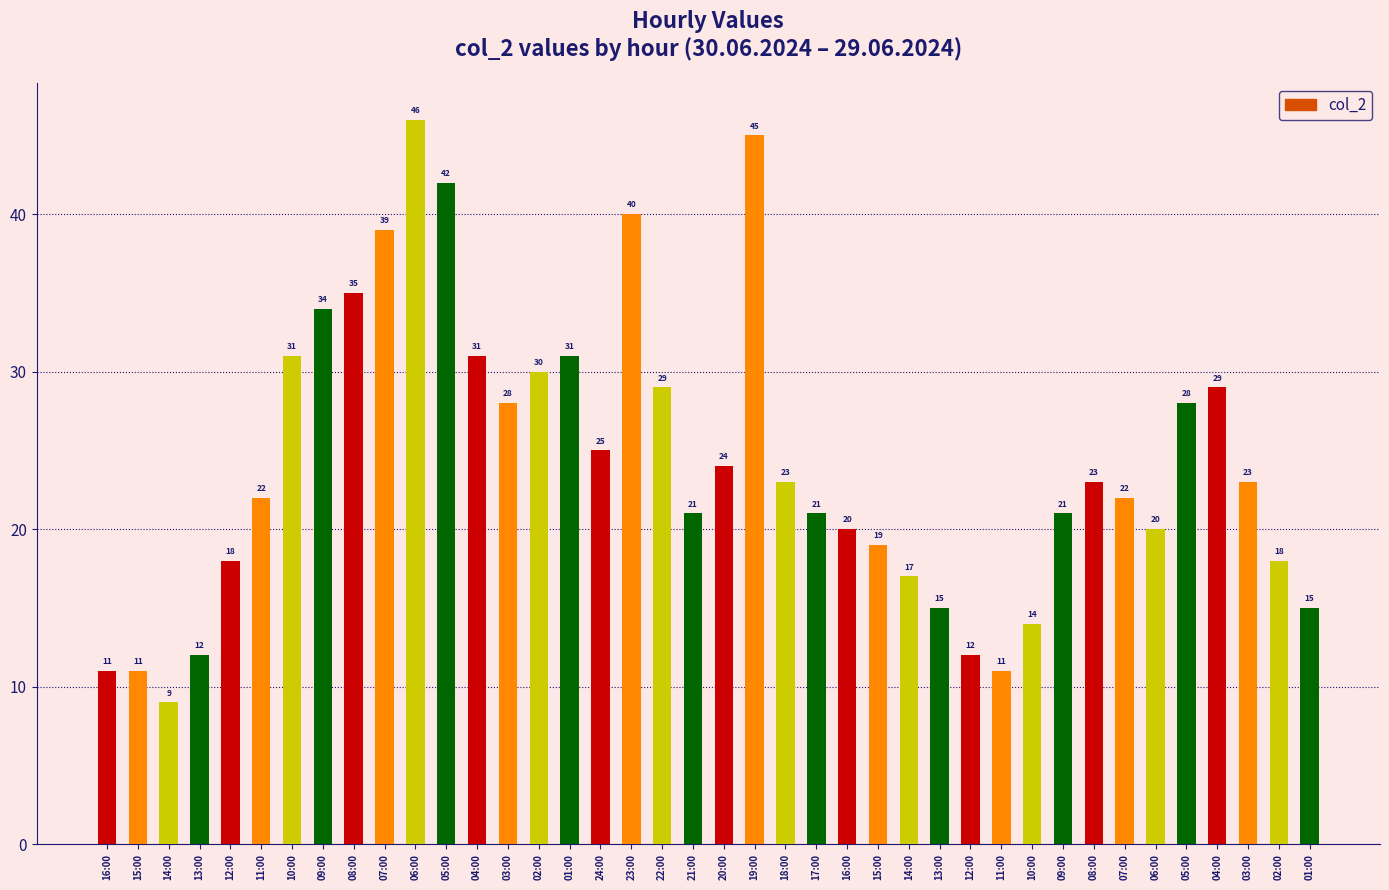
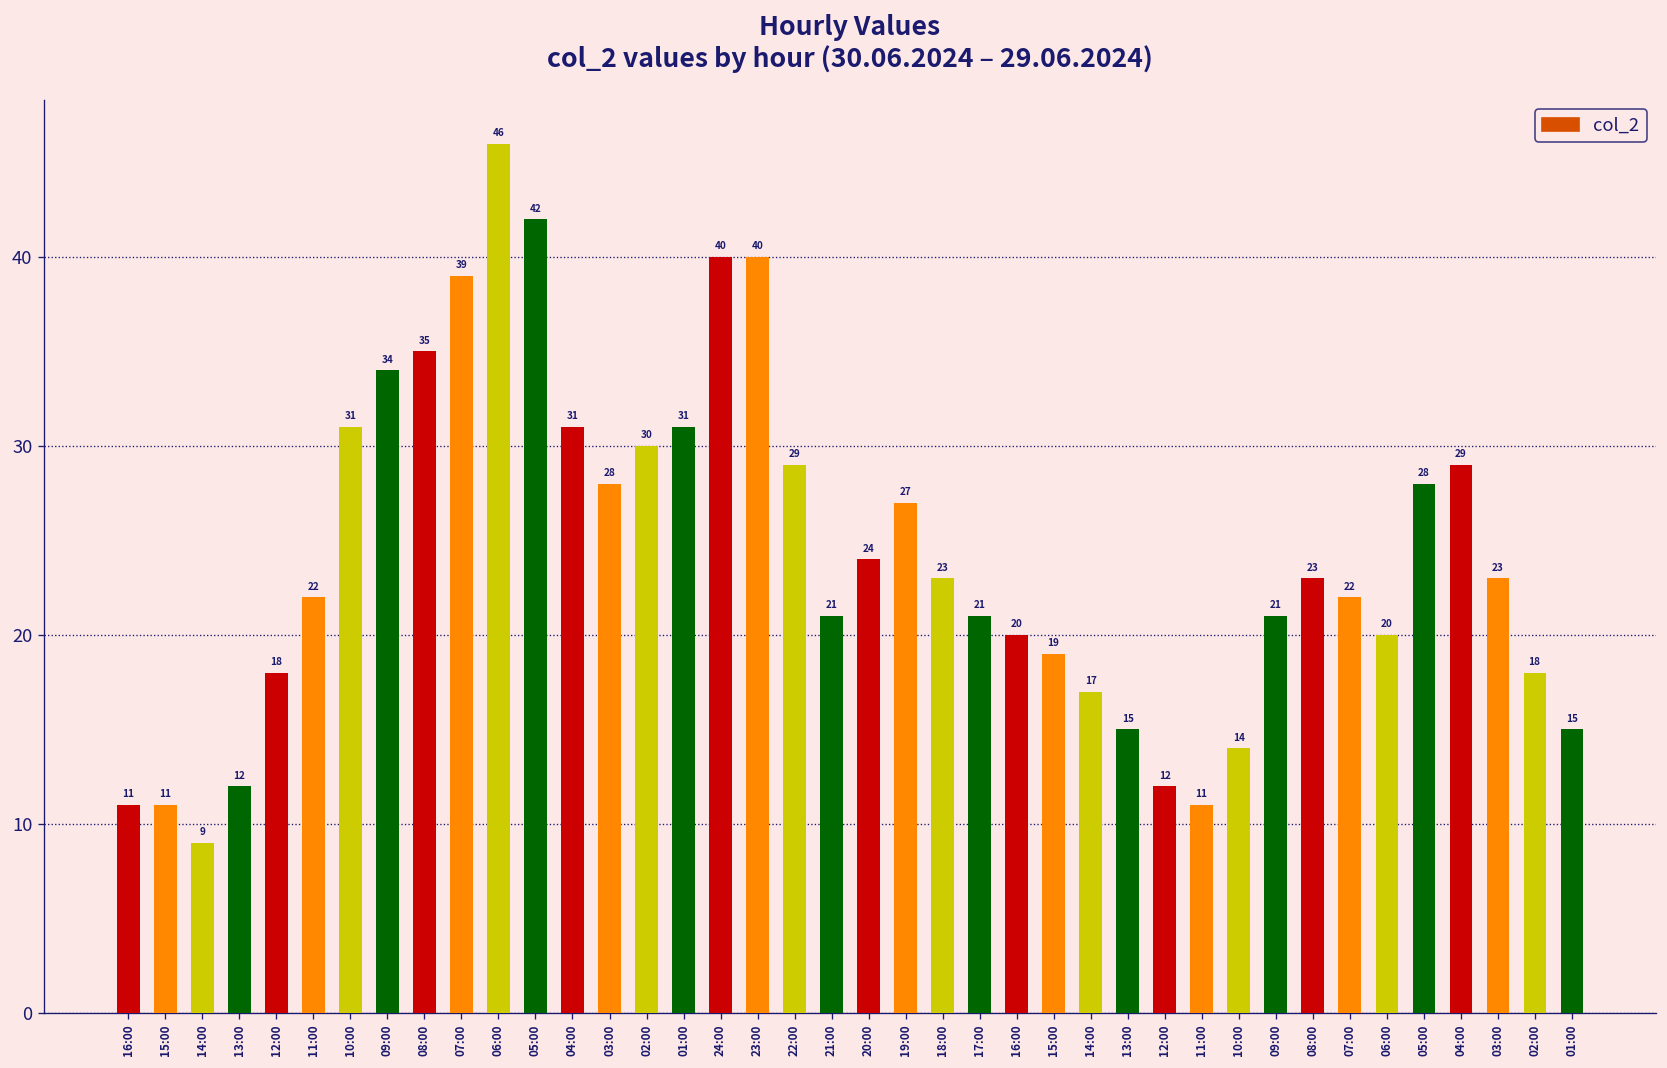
  {
-   "24:00": 25,
+   "24:00": 40,
    "23:00": 40,
    "22:00": 29,
    "21:00": 21,
    "20:00": 24,
-   "19:00": 45,
+   "19:00": 27,
    "18:00": 23,
    "17:00": 21
  }
